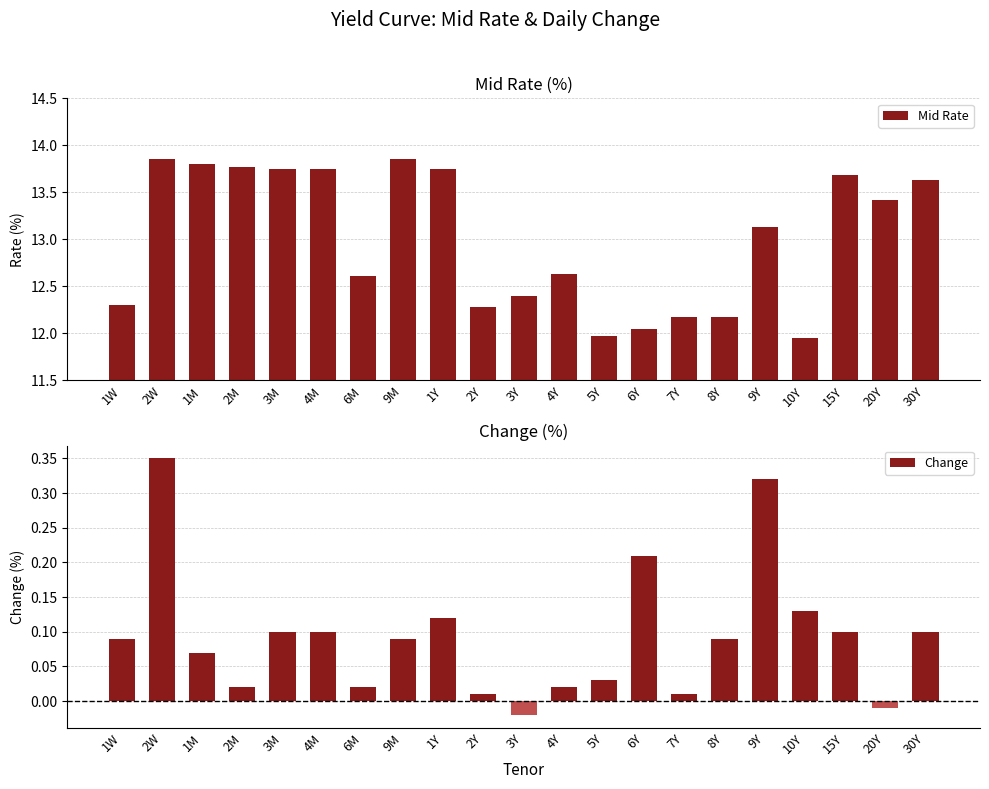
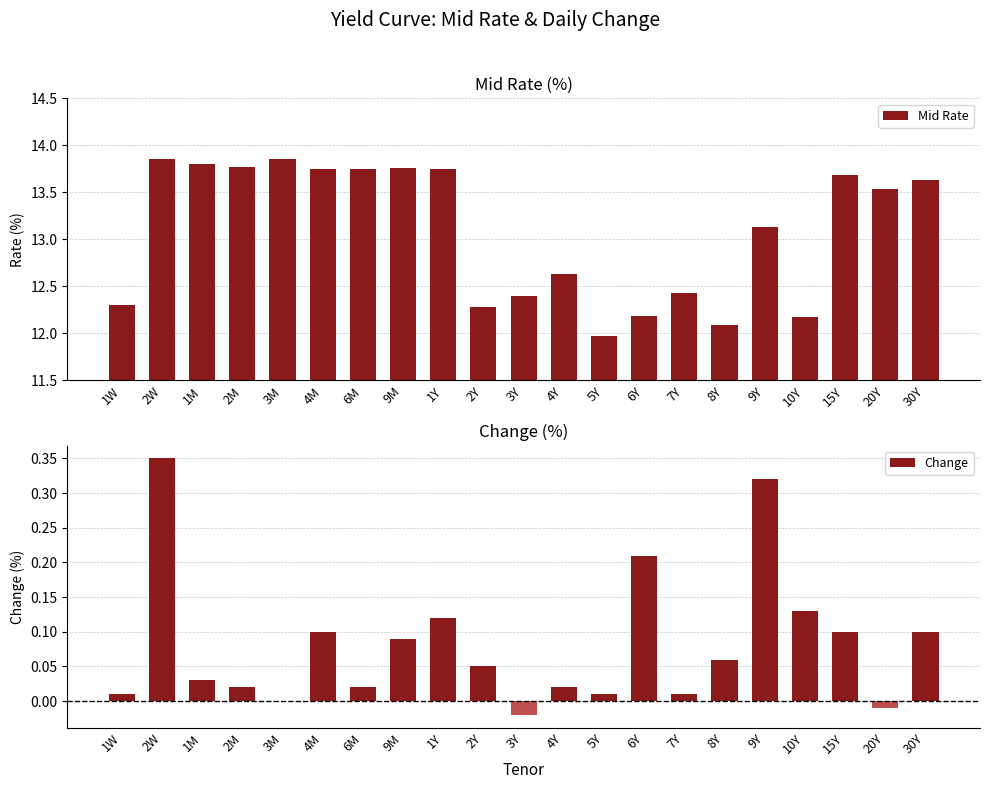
  {
    "Mid Rate (%)": {
      "1W": 12.3,
      "2W": 13.9,
      "1M": 13.8,
      "2M": 13.8,
-     "3M": 13.8,
+     "3M": 13.9,
      "4M": 13.8,
-     "6M": 12.6,
-     "9M": 13.9,
+     "6M": 13.8,
+     "9M": 13.8,
      "1Y": 13.8,
      "2Y": 12.3,
      "3Y": 12.4,
      "4Y": 12.6,
      "5Y": 12.0,
-     "6Y": 12.1,
-     "7Y": 12.2,
-     "8Y": 12.2,
+     "6Y": 12.2,
+     "7Y": 12.4,
+     "8Y": 12.1,
      "9Y": 13.1,
-     "10Y": 12.0,
+     "10Y": 12.2,
      "15Y": 13.7,
-     "20Y": 13.4,
+     "20Y": 13.5,
      "30Y": 13.6
    },
    "Change (%)": {
-     "1W": 0.09,
+     "1W": 0.01,
      "2W": 0.35,
-     "1M": 0.07,
+     "1M": 0.03,
      "2M": 0.02,
-     "3M": 0.1,
+     "3M": 0.0,
      "4M": 0.10,
      "6M": 0.02,
      "9M": 0.09,
      "1Y": 0.12,
-     "2Y": 0.01,
+     "2Y": 0.05,
      "3Y": -0.02,
      "4Y": 0.02,
-     "5Y": 0.03,
+     "5Y": 0.01,
      "6Y": 0.21,
      "7Y": 0.01,
-     "8Y": 0.09,
+     "8Y": 0.06,
      "9Y": 0.32,
      "10Y": 0.13,
      "15Y": 0.10,
      "20Y": -0.01,
      "30Y": 0.10
    }
  }
